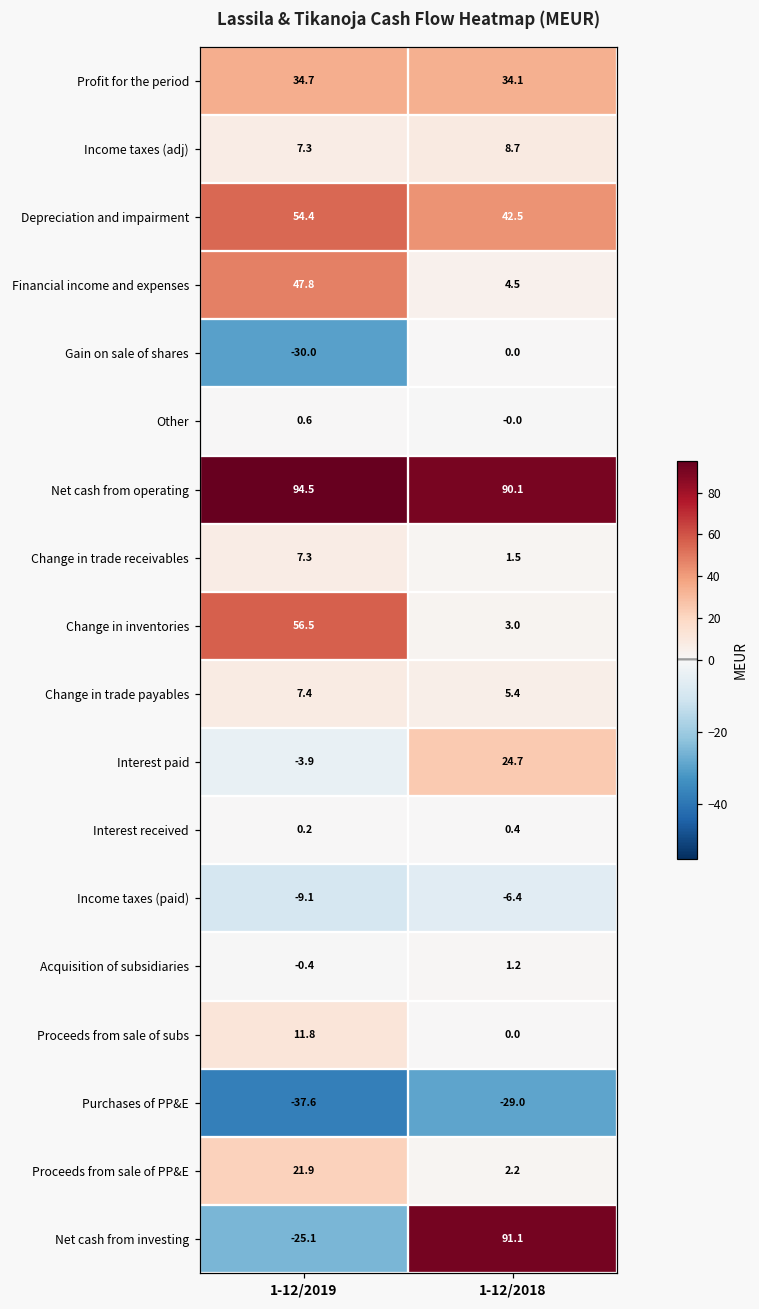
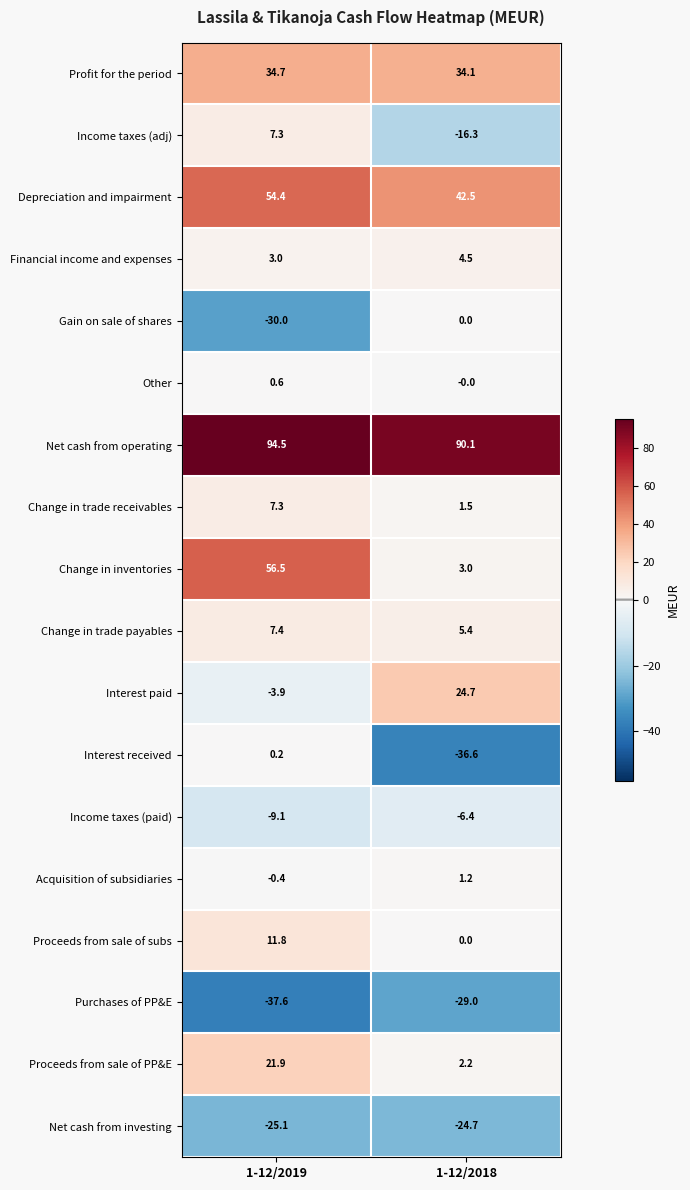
  {
    "Profit for the period": {
      "1-12/2019": 34.7,
      "1-12/2018": 34.1
    },
    "Income taxes (adj)": {
      "1-12/2019": 7.3,
-     "1-12/2018": 8.7
+     "1-12/2018": -16.3
    },
    "Depreciation and impairment": {
      "1-12/2019": 54.4,
      "1-12/2018": 42.5
    },
    "Financial income and expenses": {
-     "1-12/2019": 47.8,
+     "1-12/2019": 3.0,
      "1-12/2018": 4.5
    },
    "Gain on sale of shares": {
      "1-12/2019": -30.0,
      "1-12/2018": 0.0
    },
    "Other": {
      "1-12/2019": 0.6,
      "1-12/2018": -0.0
    },
    "Net cash from operating": {
      "1-12/2019": 94.5,
      "1-12/2018": 90.1
    },
    "Change in trade receivables": {
      "1-12/2019": 7.3,
      "1-12/2018": 1.5
    },
    "Change in inventories": {
      "1-12/2019": 56.5,
      "1-12/2018": 3.0
    },
    "Change in trade payables": {
      "1-12/2019": 7.4,
      "1-12/2018": 5.4
    },
    "Interest paid": {
      "1-12/2019": -3.9,
      "1-12/2018": 24.7
    },
    "Interest received": {
      "1-12/2019": 0.2,
-     "1-12/2018": 0.4
+     "1-12/2018": -36.6
    },
    "Income taxes (paid)": {
      "1-12/2019": -9.1,
      "1-12/2018": -6.4
    },
    "Acquisition of subsidiaries": {
      "1-12/2019": -0.4,
      "1-12/2018": 1.2
    },
    "Proceeds from sale of subs": {
      "1-12/2019": 11.8,
      "1-12/2018": 0.0
    },
    "Purchases of PP&E": {
      "1-12/2019": -37.6,
      "1-12/2018": -29.0
    },
    "Proceeds from sale of PP&E": {
      "1-12/2019": 21.9,
      "1-12/2018": 2.2
    },
    "Net cash from investing": {
      "1-12/2019": -25.1,
-     "1-12/2018": 91.1
+     "1-12/2018": -24.7
    }
  }
